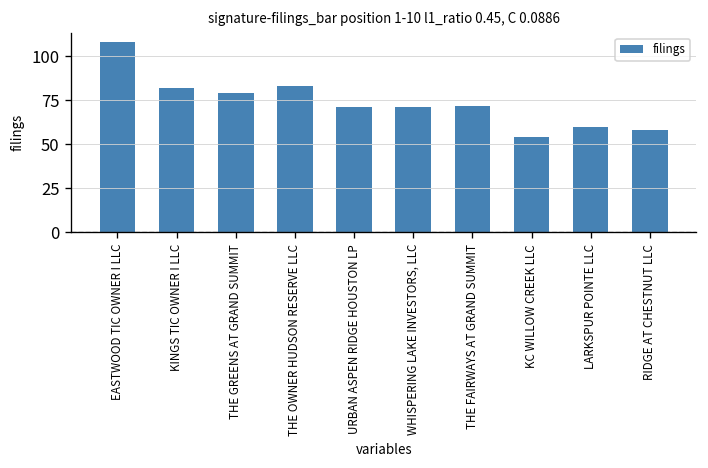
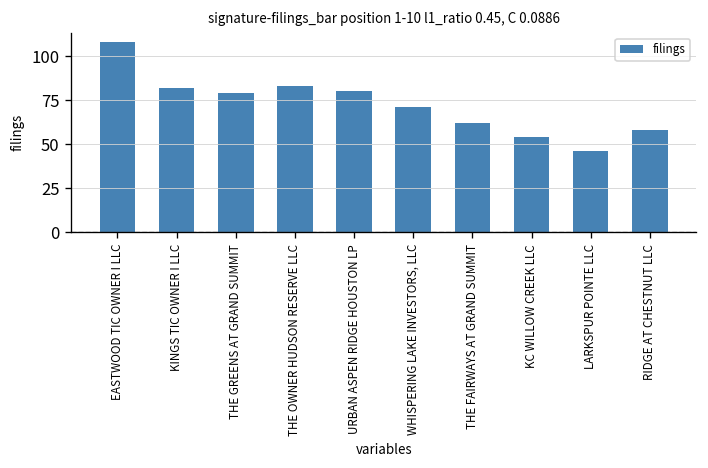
  {
    "EASTWOOD TIC OWNER I LLC": 108,
    "KINGS TIC OWNER I LLC": 82,
    "THE GREENS AT GRAND SUMMIT": 79,
    "THE OWNER HUDSON RESERVE LLC": 83,
-   "URBAN ASPEN RIDGE HOUSTON LP": 71,
+   "URBAN ASPEN RIDGE HOUSTON LP": 80,
    "WHISPERING LAKE INVESTORS, LLC": 71,
-   "THE FAIRWAYS AT GRAND SUMMIT": 72,
+   "THE FAIRWAYS AT GRAND SUMMIT": 62,
    "KC WILLOW CREEK LLC": 54,
-   "LARKSPUR POINTE LLC": 60,
+   "LARKSPUR POINTE LLC": 46,
    "RIDGE AT CHESTNUT LLC": 58
  }
